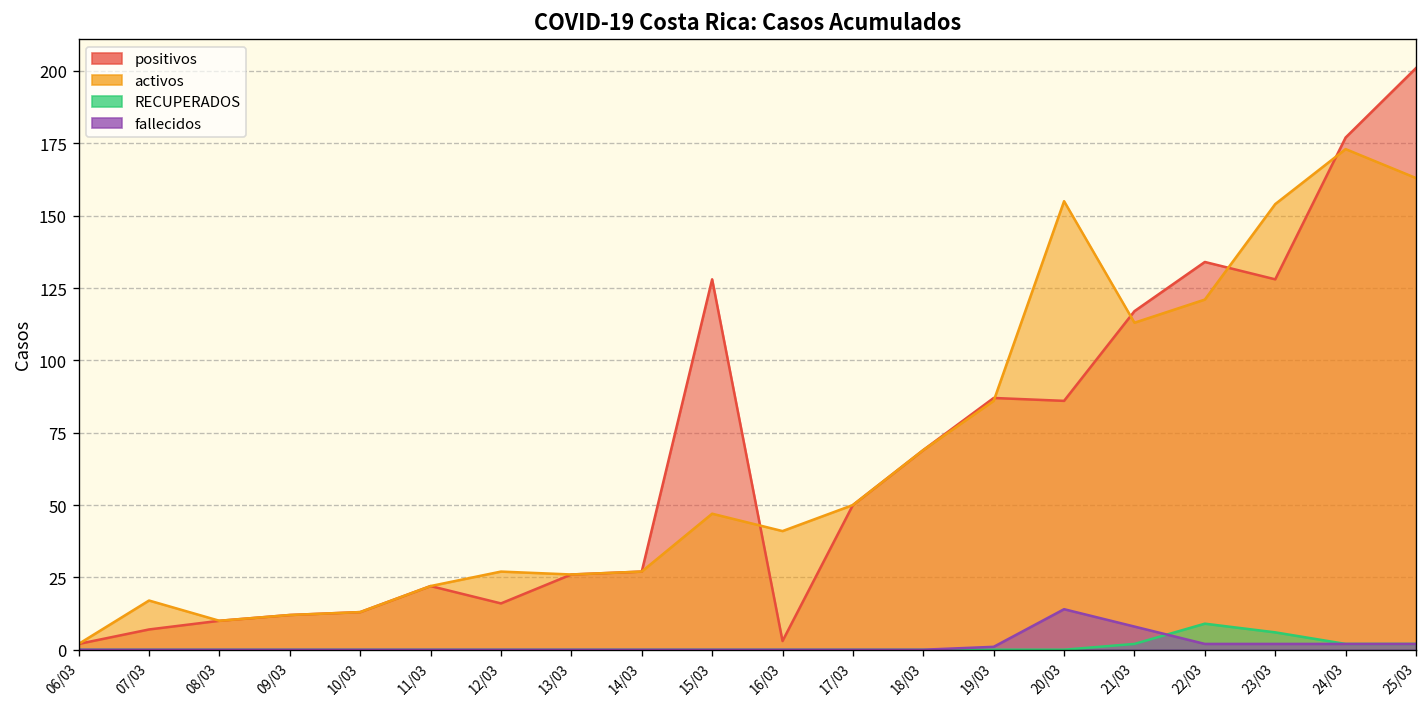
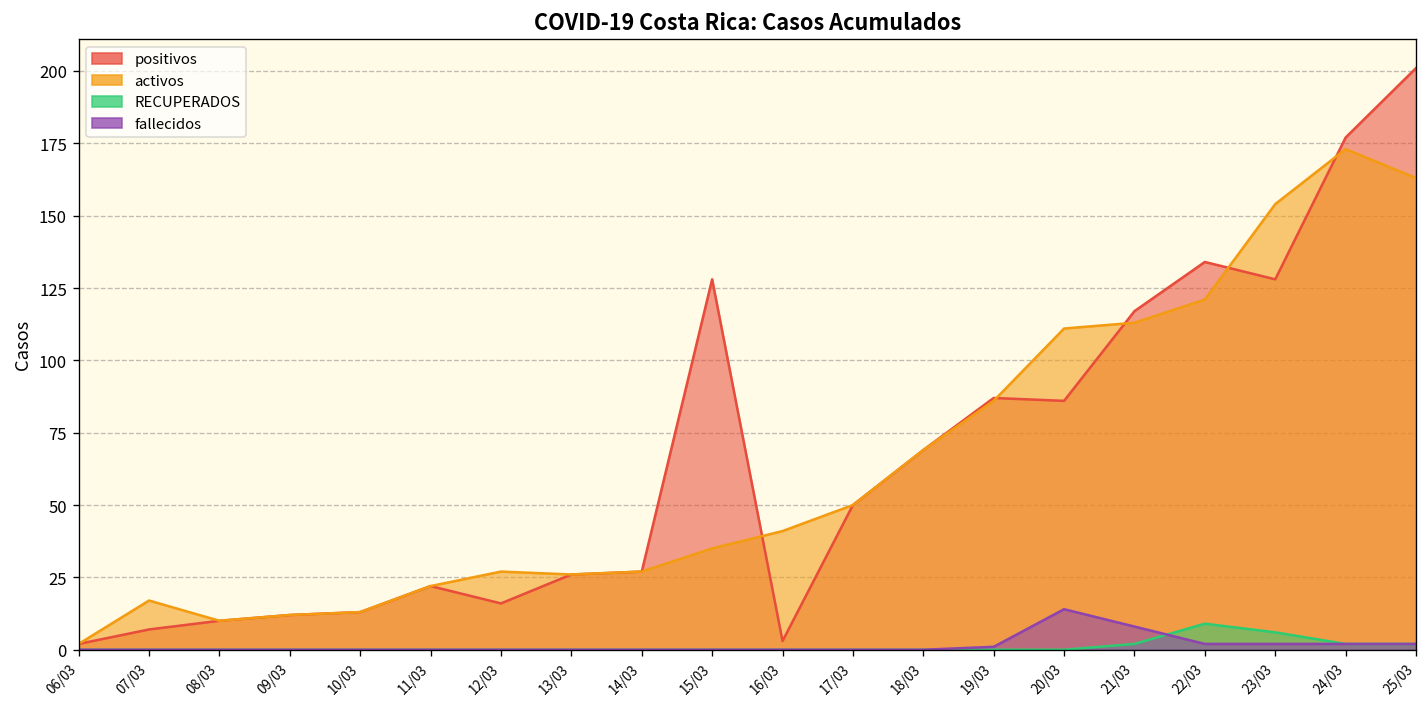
  {
    "positivos": {
      "07/03": 7,
      "12/03": 16,
      "15/03": 128,
      "16/03": 3,
      "20/03": 86,
      "21/03": 117,
      "22/03": 134,
      "23/03": 128,
      "24/03": 177,
      "25/03": 201
    },
    "activos": {
      "07/03": 17,
      "12/03": 27,
-     "15/03": 47,
+     "15/03": 35,
      "16/03": 41,
-     "20/03": 155,
+     "20/03": 111,
      "21/03": 113,
      "22/03": 121,
      "23/03": 154,
      "24/03": 173,
      "25/03": 163
    },
    "RECUPERADOS": {
      "20/03": 0,
      "21/03": 2,
      "22/03": 9,
      "23/03": 6
    },
    "fallecidos": {
      "20/03": 14,
      "21/03": 8,
      "22/03": 2,
      "23/03": 2
    }
  }
